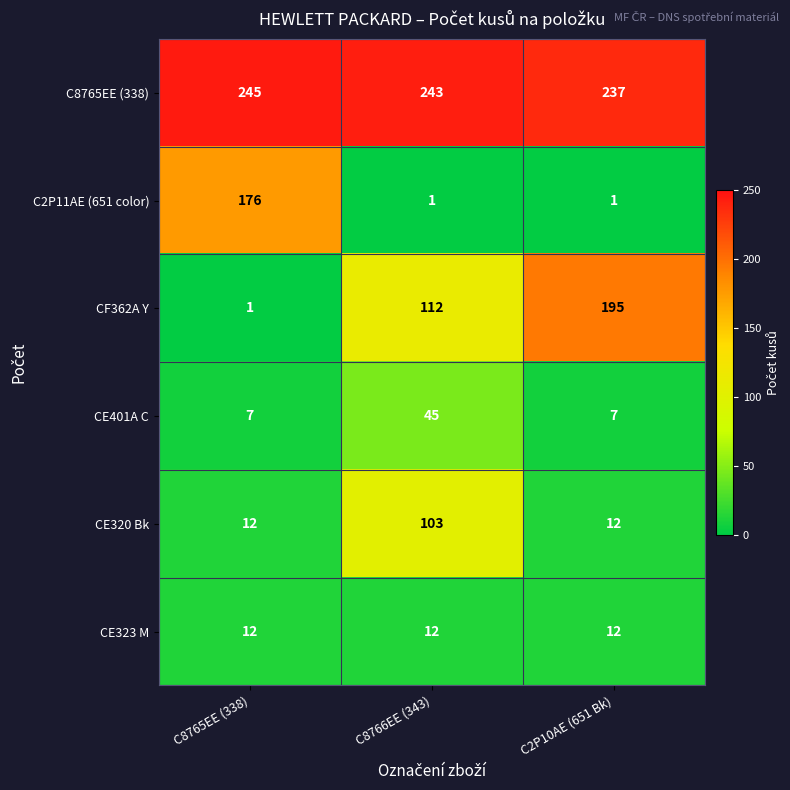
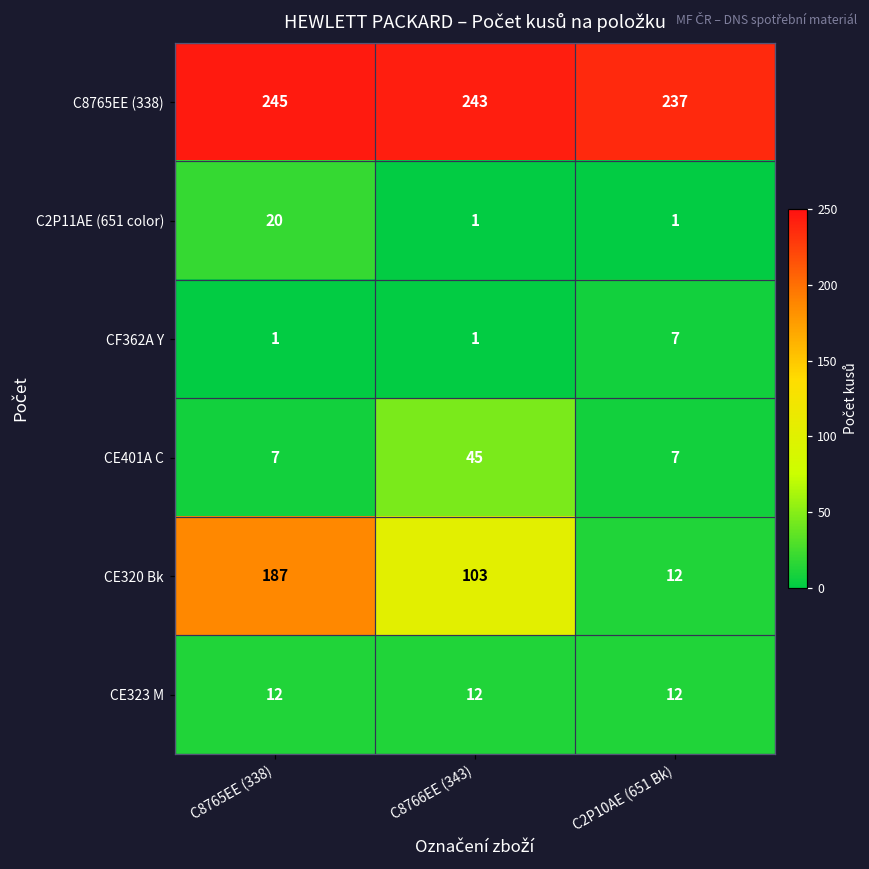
  {
    "C8765EE (338)": {
      "C8765EE (338)": 245,
      "C8766EE (343)": 243,
      "C2P10AE (651 Bk)": 237
    },
    "C2P11AE (651 color)": {
-     "C8765EE (338)": 176,
+     "C8765EE (338)": 20,
      "C8766EE (343)": 1,
      "C2P10AE (651 Bk)": 1
    },
    "CF362A Y": {
      "C8765EE (338)": 1,
-     "C8766EE (343)": 112,
-     "C2P10AE (651 Bk)": 195
+     "C8766EE (343)": 1,
+     "C2P10AE (651 Bk)": 7
    },
    "CE401A C": {
      "C8765EE (338)": 7,
      "C8766EE (343)": 45,
      "C2P10AE (651 Bk)": 7
    },
    "CE320 Bk": {
-     "C8765EE (338)": 12,
+     "C8765EE (338)": 187,
      "C8766EE (343)": 103,
      "C2P10AE (651 Bk)": 12
    },
    "CE323 M": {
      "C8765EE (338)": 12,
      "C8766EE (343)": 12,
      "C2P10AE (651 Bk)": 12
    }
  }
